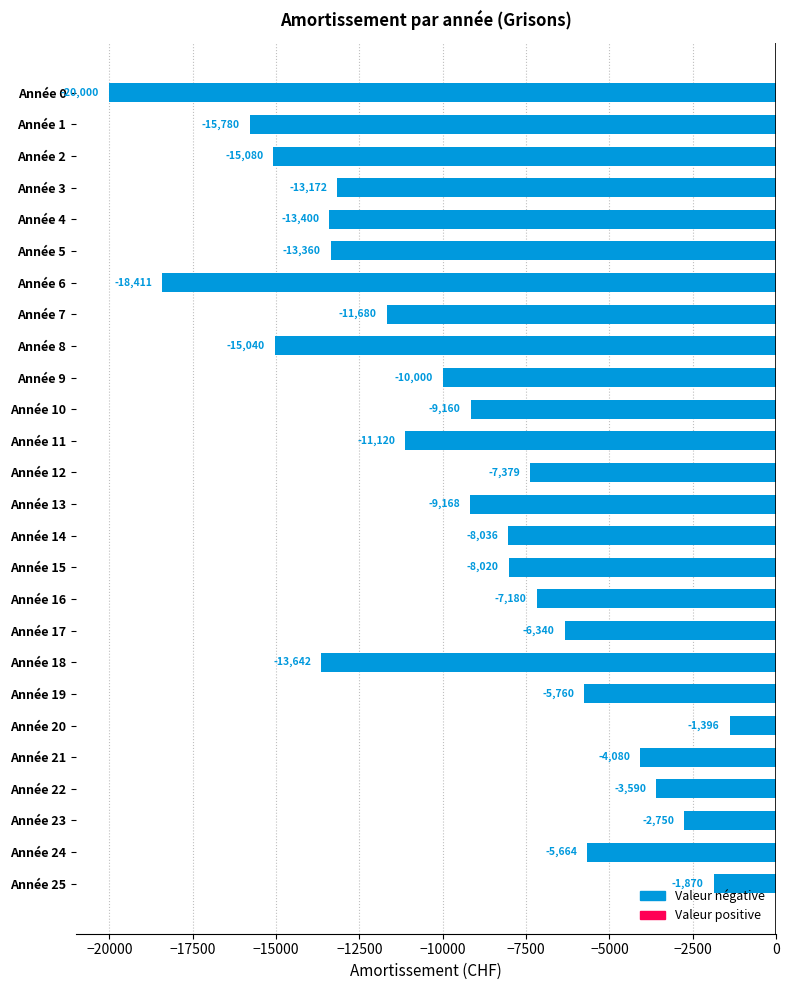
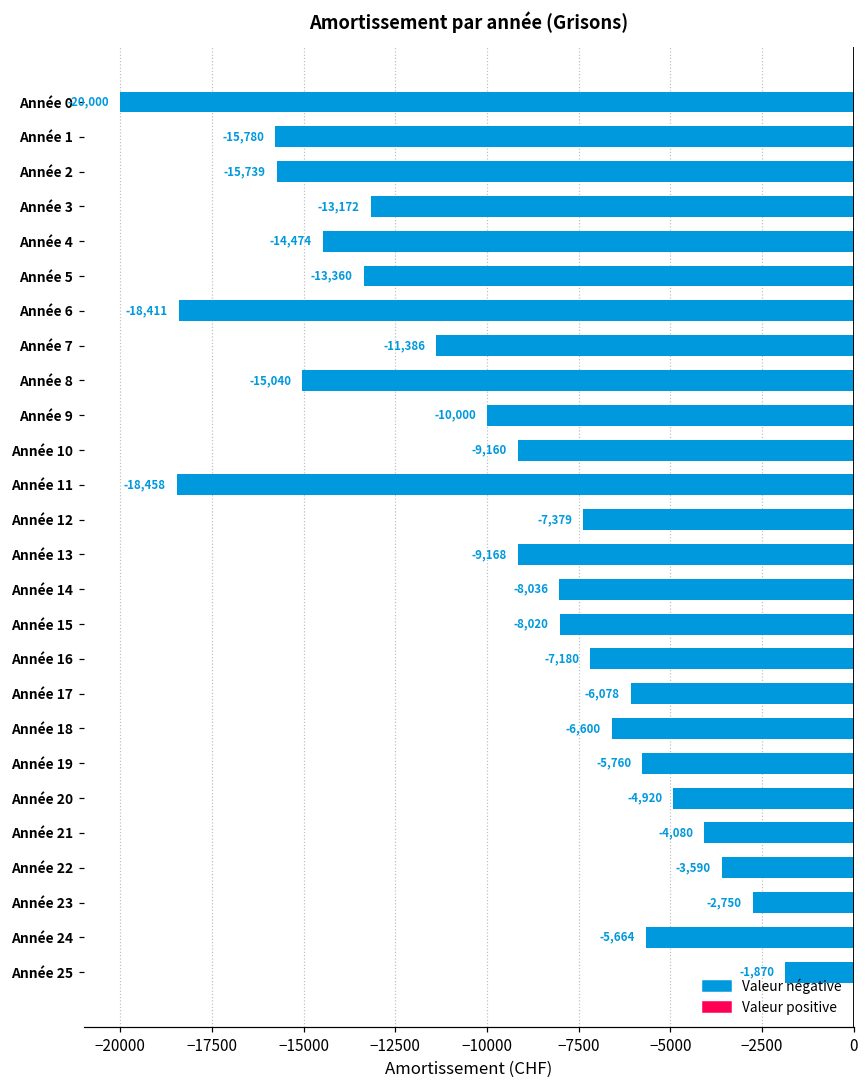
  {
    "Année 0": "-20,000",
    "Année 1": "-15,780",
-   "Année 2": "-15,080",
+   "Année 2": "-15,739",
    "Année 3": "-13,172",
-   "Année 4": "-13,400",
+   "Année 4": "-14,474",
    "Année 5": "-13,360",
    "Année 6": "-18,411",
-   "Année 7": "-11,680",
+   "Année 7": "-11,386",
    "Année 8": "-15,040",
    "Année 9": "-10,000",
    "Année 10": "-9,160",
-   "Année 11": "-11,120",
+   "Année 11": "-18,458",
    "Année 12": "-7,379",
    "Année 13": "-9,168",
    "Année 14": "-8,036",
    "Année 15": "-8,020",
    "Année 16": "-7,180",
-   "Année 17": "-6,340",
-   "Année 18": "-13,642",
+   "Année 17": "-6,078",
+   "Année 18": "-6,600",
    "Année 19": "-5,760",
-   "Année 20": "-1,396",
+   "Année 20": "-4,920",
    "Année 21": "-4,080",
    "Année 22": "-3,590",
    "Année 23": "-2,750",
    "Année 24": "-5,664",
    "Année 25": "-1,870"
  }
